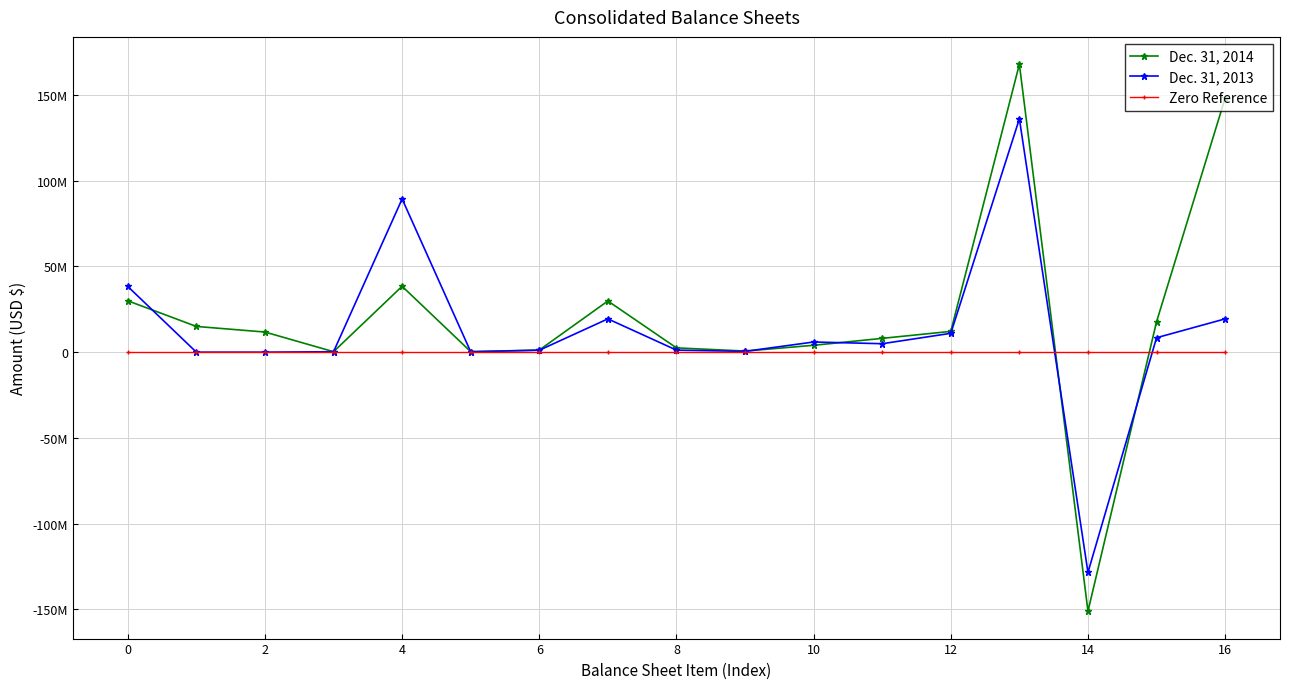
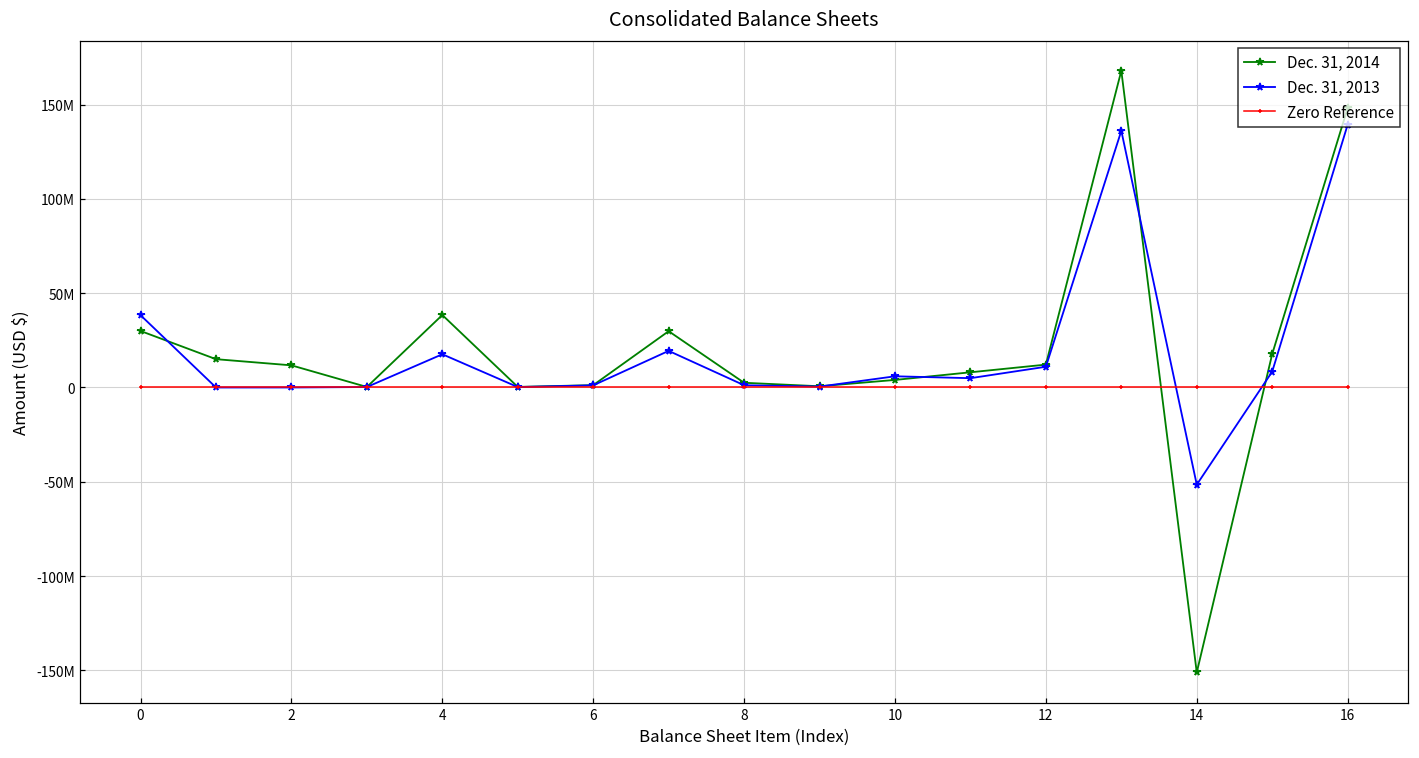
  {
    "Dec. 31, 2014": {
      "0": 30000000,
      "2": 12000000,
      "4": 38000000,
      "10": 4000000,
      "14": -151000000
    },
    "Dec. 31, 2013": {
      "0": 38000000,
-     "4": 89000000,
+     "4": 18000000,
      "10": 6000000,
-     "14": -128000000,
-     "16": 19000000
+     "14": -52000000,
+     "16": 139000000
    },
    "Zero Reference": {
      "0": 0,
      "4": 0,
      "10": 0,
      "12": 0,
      "14": 0,
      "16": 0
    }
  }
